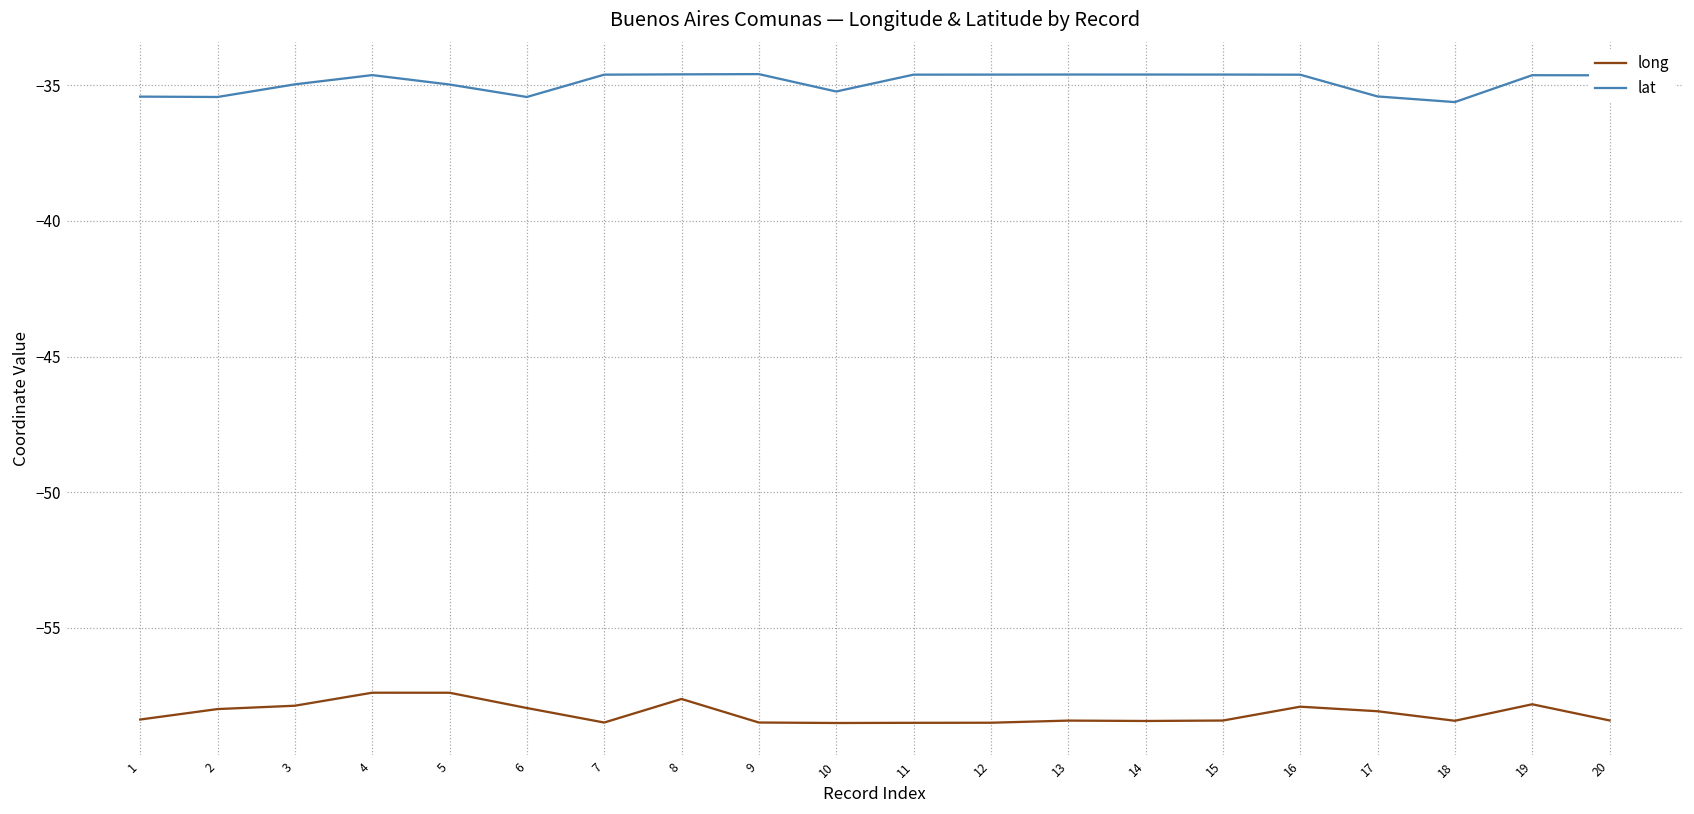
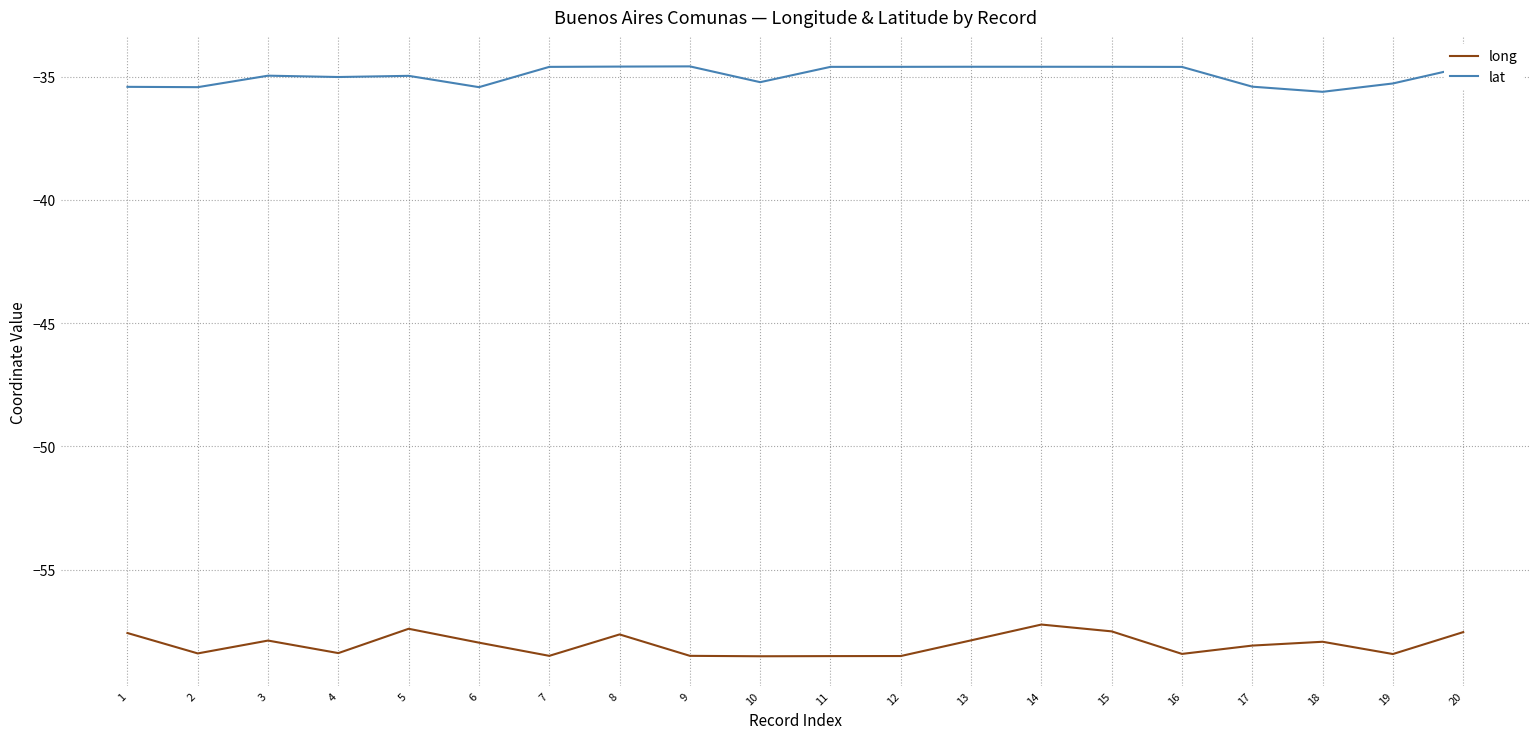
  {
    "long": {
-     "1": -58.4,
-     "2": -58.0,
+     "1": -57.6,
+     "2": -58.4,
      "3": -57.9,
-     "4": -57.4,
+     "4": -58.4,
      "5": -57.4,
      "6": -58.0,
      "7": -58.5,
      "8": -57.6,
      "9": -58.5,
      "10": -58.5,
      "11": -58.5,
      "12": -58.5,
-     "13": -58.4,
-     "14": -58.4,
-     "15": -58.4,
-     "16": -57.9,
+     "13": -57.9,
+     "14": -57.2,
+     "15": -57.5,
+     "16": -58.4,
      "17": -58.1,
-     "18": -58.4,
-     "19": -57.8,
-     "20": -58.4
+     "18": -57.9,
+     "19": -58.4,
+     "20": -57.5
    },
    "lat": {
      "1": -35.4,
      "2": -35.4,
      "3": -35.0,
-     "4": -34.6,
+     "4": -35.0,
      "5": -35.0,
      "6": -35.4,
      "7": -34.6,
      "8": -34.6,
      "9": -34.6,
      "10": -35.2,
      "11": -34.6,
      "12": -34.6,
      "13": -34.6,
      "14": -34.6,
      "15": -34.6,
      "16": -34.6,
      "17": -35.4,
      "18": -35.6,
-     "19": -34.6
+     "19": -35.3
    }
  }
